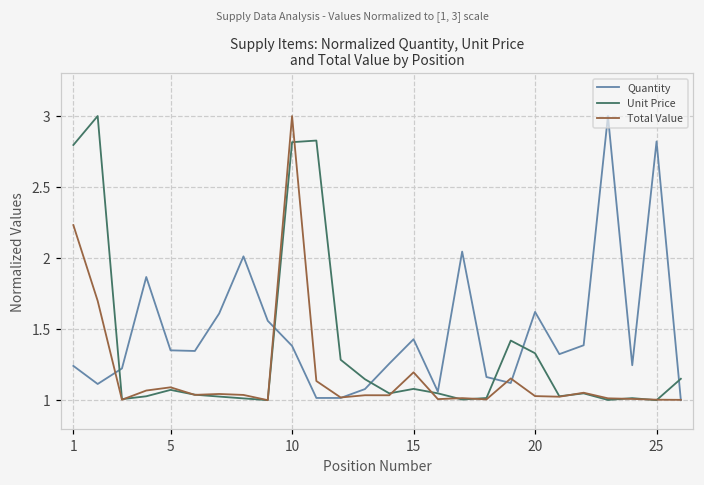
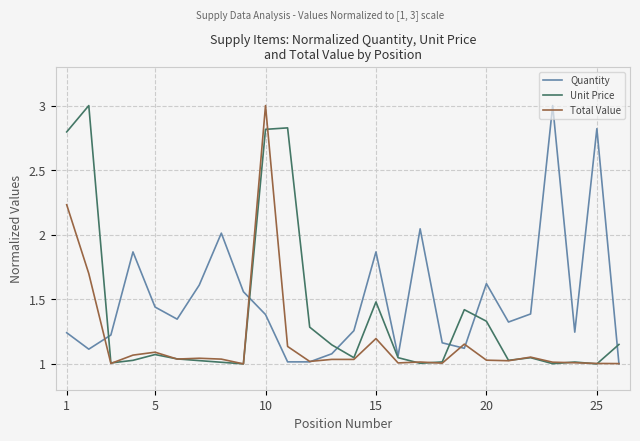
  {
    "Quantity": {
      "1": 1.24,
-     "5": 1.35,
+     "5": 1.44,
      "10": 1.38,
-     "15": 1.43,
+     "15": 1.87,
      "20": 1.62,
      "25": 2.82
    },
    "Unit Price": {
      "1": 2.80,
      "10": 2.82,
-     "15": 1.08,
+     "15": 1.48,
      "20": 1.33
    },
    "Total Value": {
      "1": 2.23,
      "10": 3.00,
      "15": 1.20,
      "20": 1.03
    }
  }
